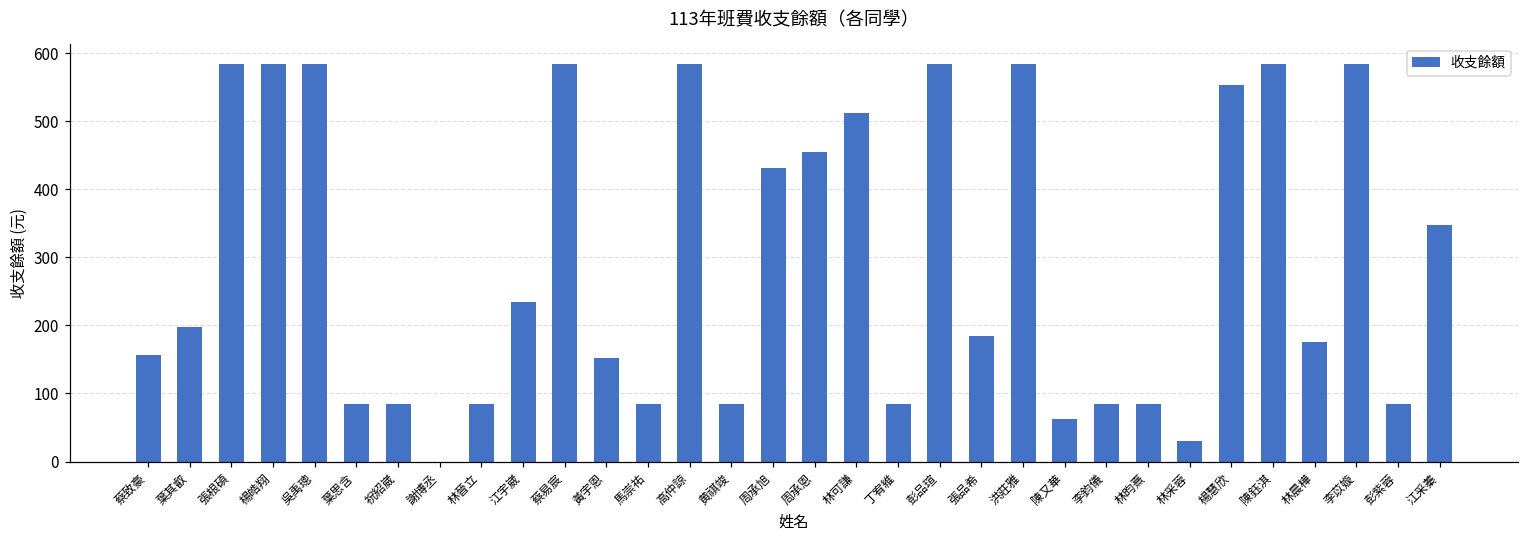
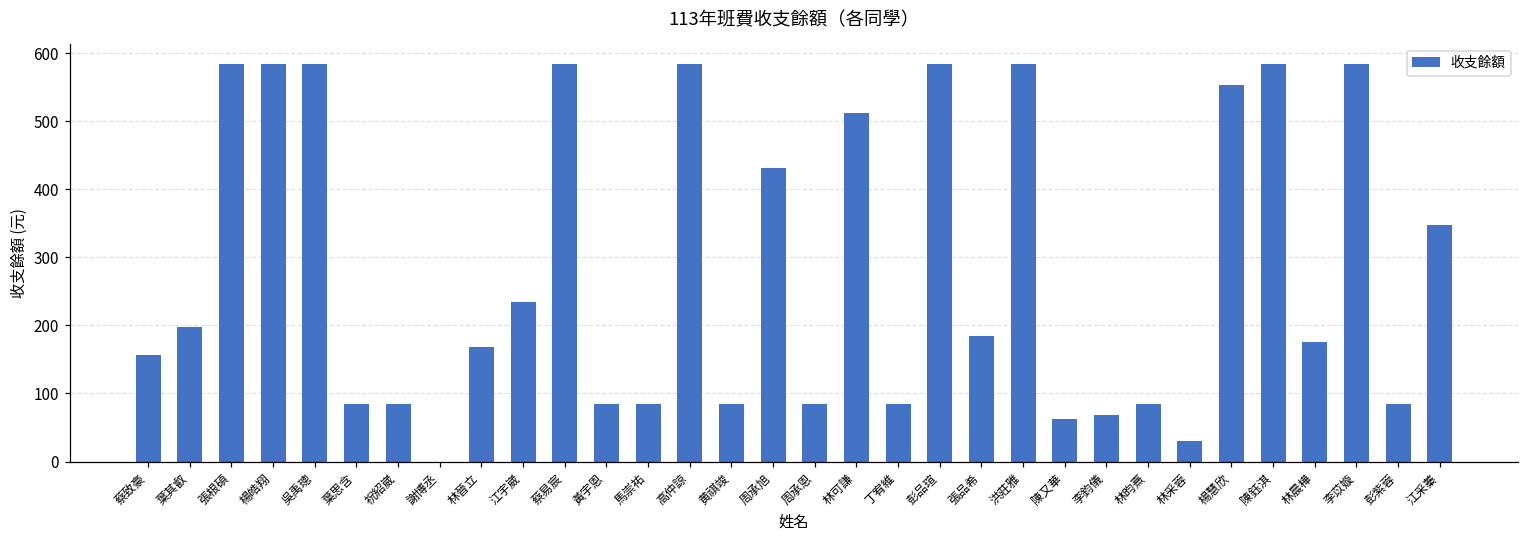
  {
    "蔡致豪": 160,
    "葉其叡": 200,
    "張根碩": 590,
    "楊皓翔": 590,
    "吳禹璁": 590,
    "葉思含": 90,
    "祝紹崴": 90,
    "謝博丞": 0,
-   "林晉立": 90,
+   "林晉立": 170,
    "江宇崴": 240,
    "蔡易宸": 590,
-   "黃宇恩": 150,
+   "黃宇恩": 90,
    "馬崇祐": 90,
    "高仲諒": 590,
    "黄祺竣": 90,
    "周承旭": 430,
-   "周承恩": 460,
+   "周承恩": 90,
    "林可謙": 510,
    "丁宥維": 90,
    "彭品瑄": 590,
    "張品希": 180,
    "洪莊雅": 590,
    "陳又華": 60,
-   "李鈞儀": 90,
+   "李鈞儀": 70,
    "林昀熹": 90,
    "林采蓉": 30,
    "楊慧欣": 550,
    "陳鈺淇": 590,
    "林晨樺": 180,
    "李苡嫙": 590,
    "彭紫蓉": 90,
    "江采蓁": 350
  }
